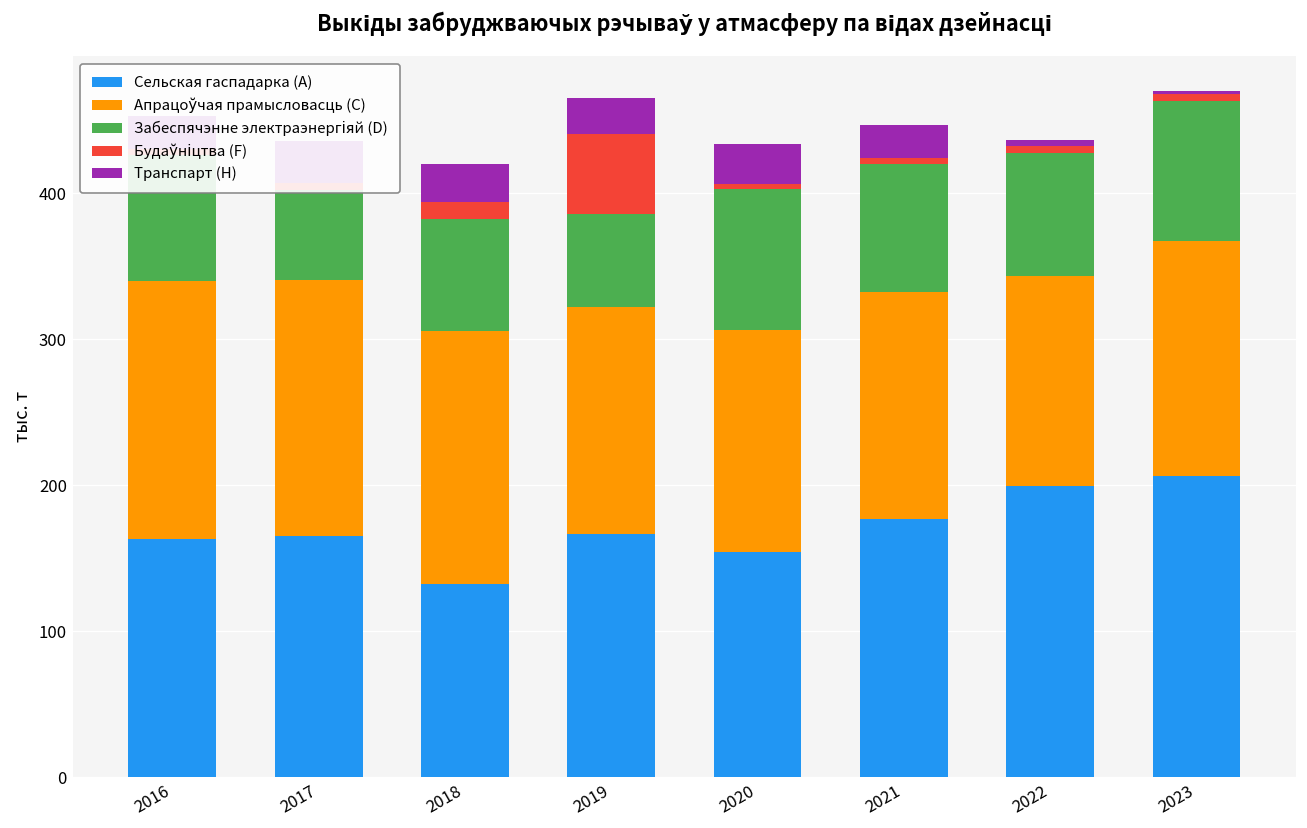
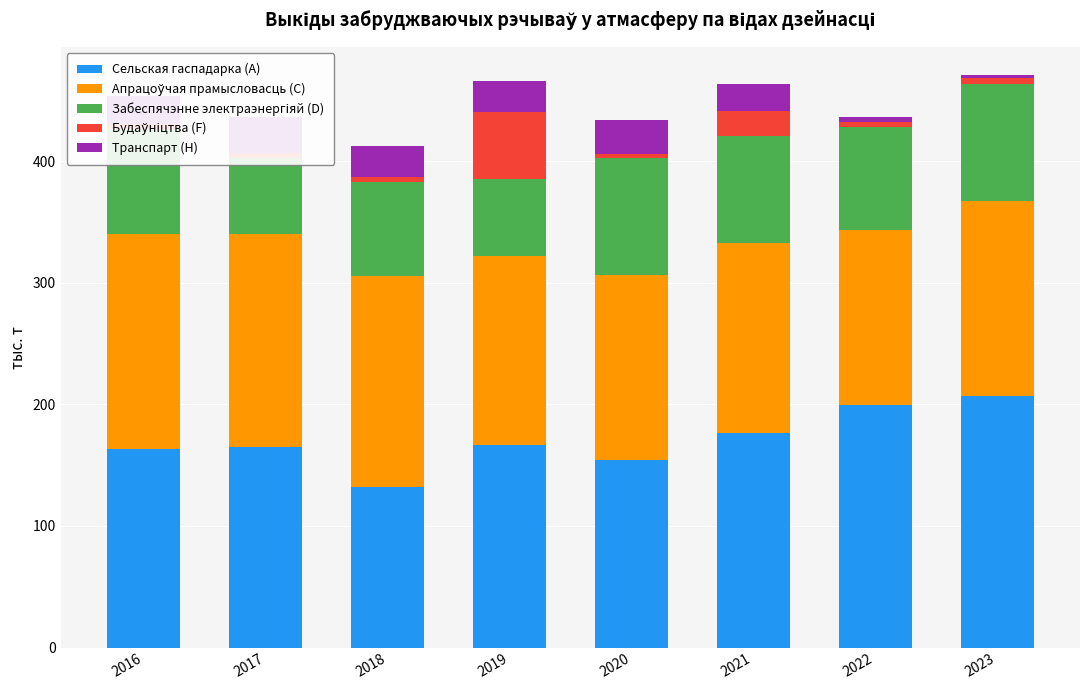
  {
    "Сельская гаспадарка (A)": {
      "2016": 163,
      "2017": 165,
      "2018": 132,
      "2019": 167,
      "2020": 154,
      "2021": 177,
      "2022": 199,
      "2023": 207
    },
    "Апрацоўчая прамысловасць (C)": {
      "2016": 177,
      "2017": 175,
      "2018": 174,
      "2019": 155,
      "2020": 152,
      "2021": 156,
      "2022": 144,
      "2023": 161
    },
    "Забеспячэнне электраэнергіяй (D)": {
      "2018": 77,
      "2019": 64,
      "2020": 96,
      "2021": 88,
      "2022": 85,
      "2023": 96
    },
    "Будаўніцтва (F)": {
-     "2018": 12,
+     "2018": 4,
      "2019": 55,
      "2020": 3,
-     "2021": 4,
+     "2021": 21,
      "2022": 4,
      "2023": 5
    },
    "Транспарт (H)": {
      "2018": 26,
      "2019": 25,
      "2020": 28,
      "2021": 23,
      "2022": 4,
      "2023": 2
    }
  }
